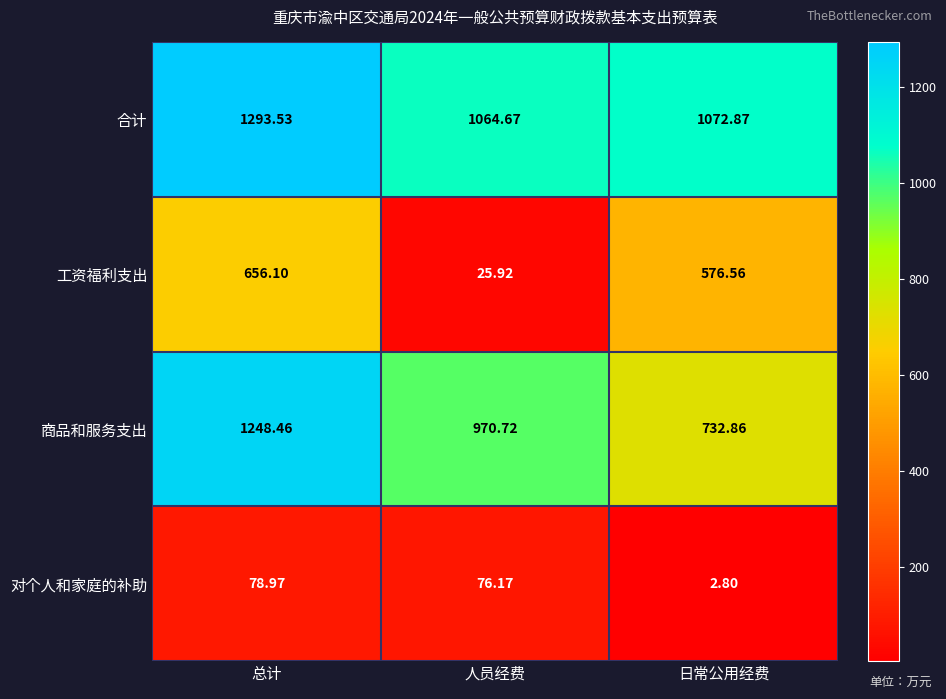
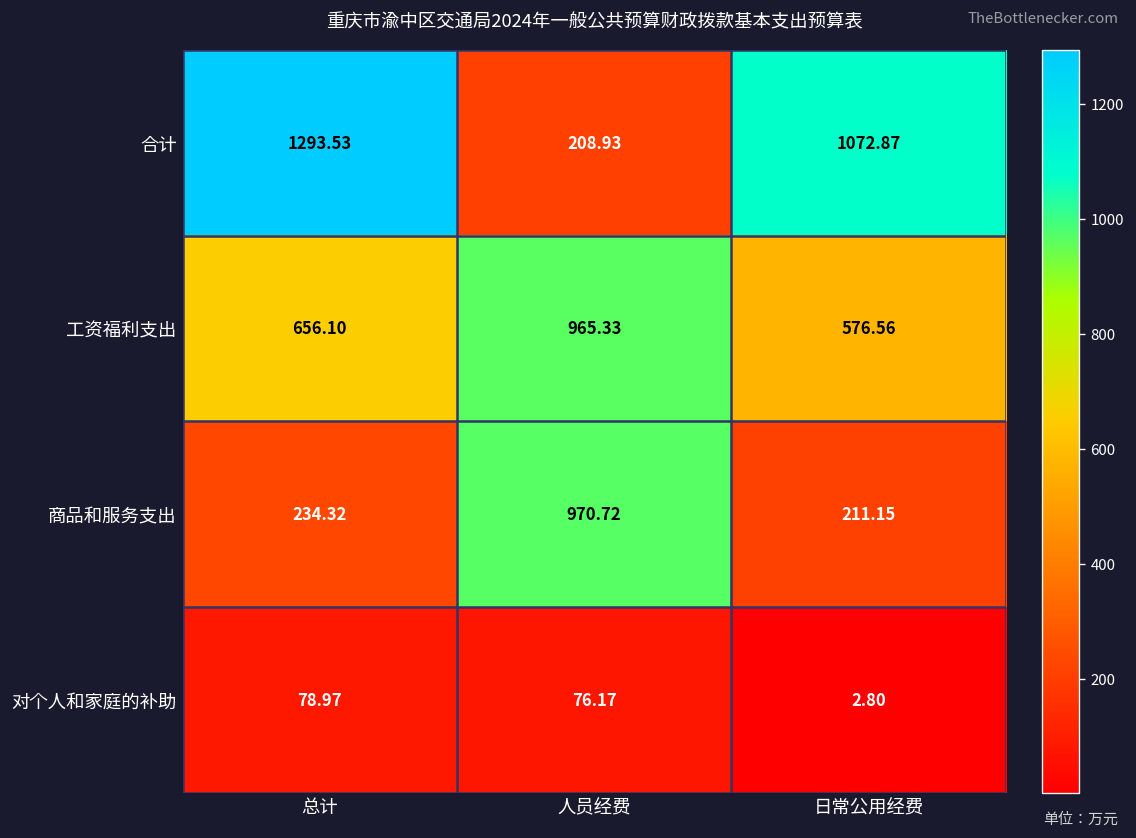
  {
    "合计": {
      "总计": 1293.53,
-     "人员经费": 1064.67,
+     "人员经费": 208.93,
      "日常公用经费": 1072.87
    },
    "工资福利支出": {
      "总计": 656.10,
-     "人员经费": 25.92,
+     "人员经费": 965.33,
      "日常公用经费": 576.56
    },
    "商品和服务支出": {
-     "总计": 1248.46,
+     "总计": 234.32,
      "人员经费": 970.72,
-     "日常公用经费": 732.86
+     "日常公用经费": 211.15
    },
    "对个人和家庭的补助": {
      "总计": 78.97,
      "人员经费": 76.17,
      "日常公用经费": 2.80
    }
  }
